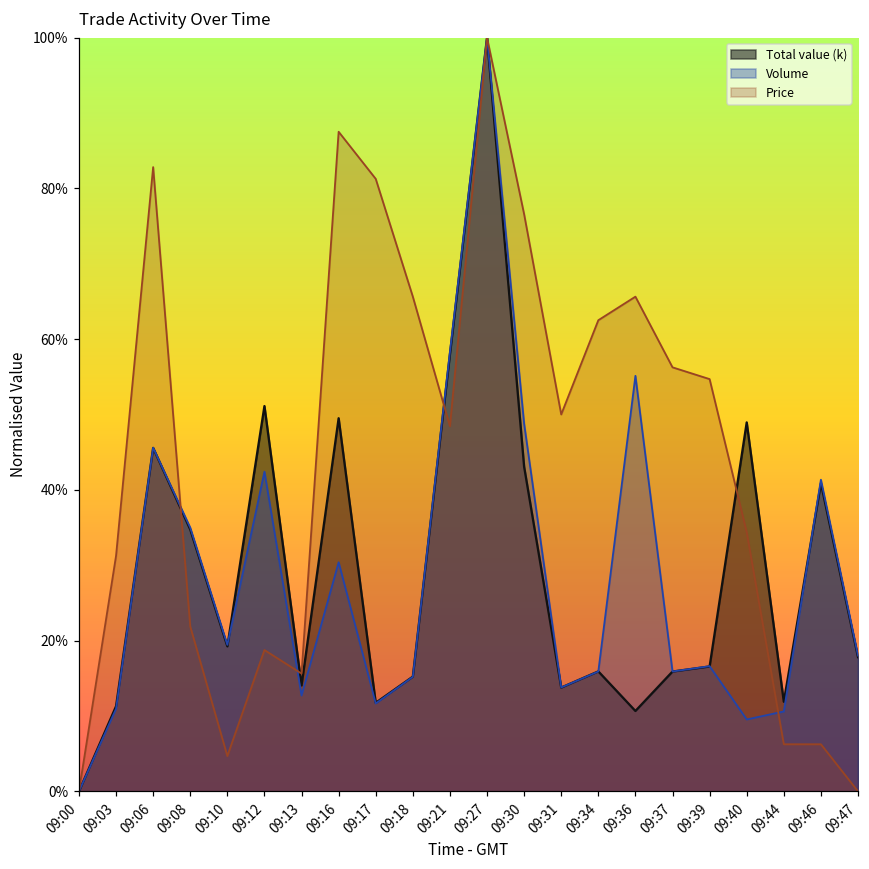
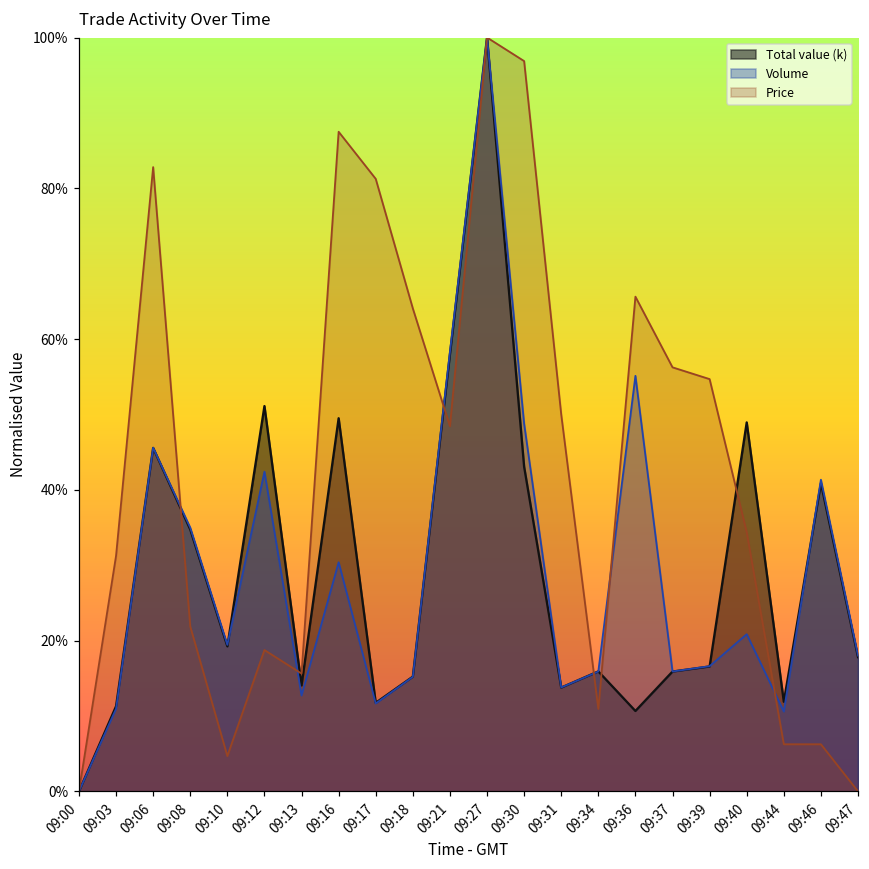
  {
    "Total value (k)": {
      "09:12": "51%",
      "09:13": "14%",
      "09:16": "49%",
      "09:30": "43%",
      "09:36": "11%",
      "09:40": "49%",
      "09:44": "12%",
      "09:46": "41%"
    },
    "Volume": {
      "09:12": "42%",
      "09:13": "13%",
      "09:16": "30%",
      "09:30": "49%",
      "09:36": "55%",
-     "09:40": "10%",
+     "09:40": "21%",
      "09:44": "11%",
      "09:46": "41%"
    },
    "Price": {
      "09:03": "31%",
      "09:06": "83%",
      "09:08": "22%",
      "09:10": "5%",
      "09:12": "19%",
      "09:13": "16%",
      "09:16": "88%",
      "09:17": "81%",
-     "09:18": "66%",
+     "09:18": "64%",
      "09:21": "48%",
-     "09:30": "77%",
+     "09:30": "97%",
      "09:31": "50%",
-     "09:34": "63%",
+     "09:34": "11%",
      "09:36": "66%",
      "09:37": "56%",
      "09:39": "55%",
      "09:40": "34%",
      "09:44": "6%",
      "09:46": "6%",
      "09:47": "0%"
    }
  }
